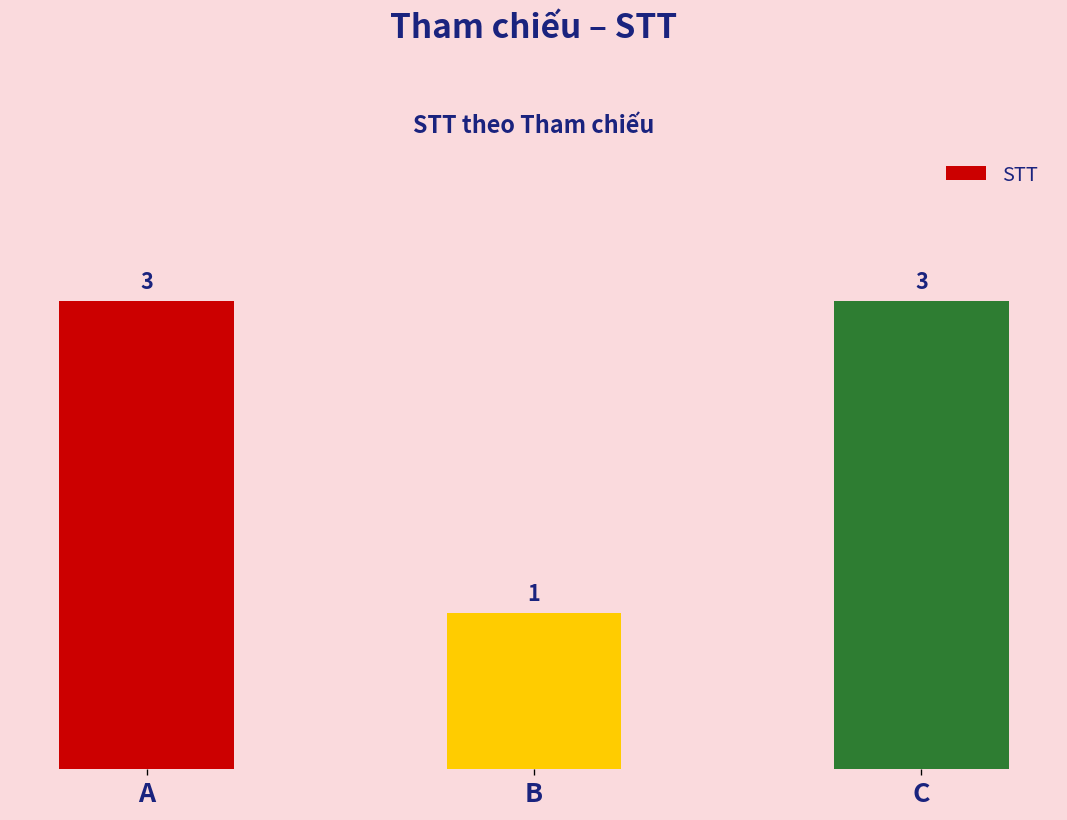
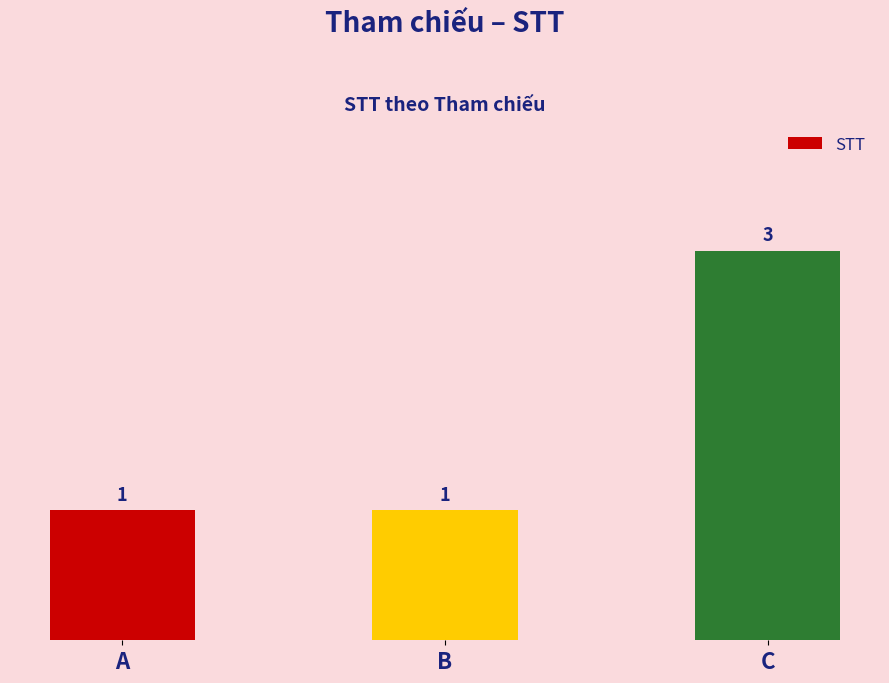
  {
-   "A": 3,
+   "A": 1,
    "B": 1,
    "C": 3
  }
